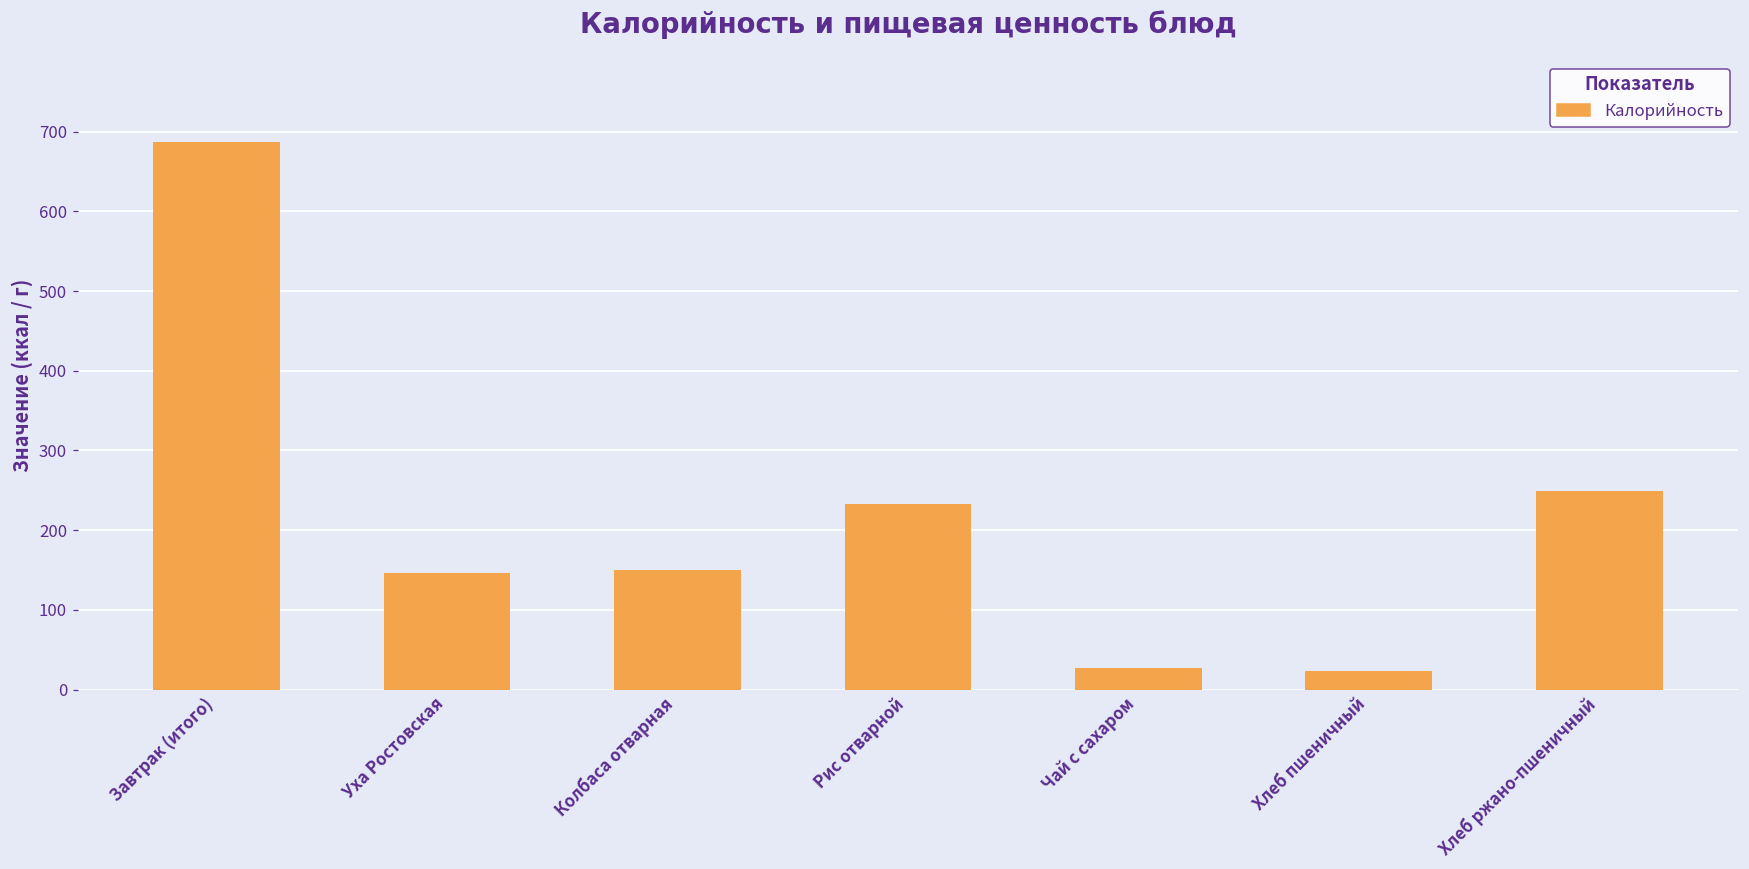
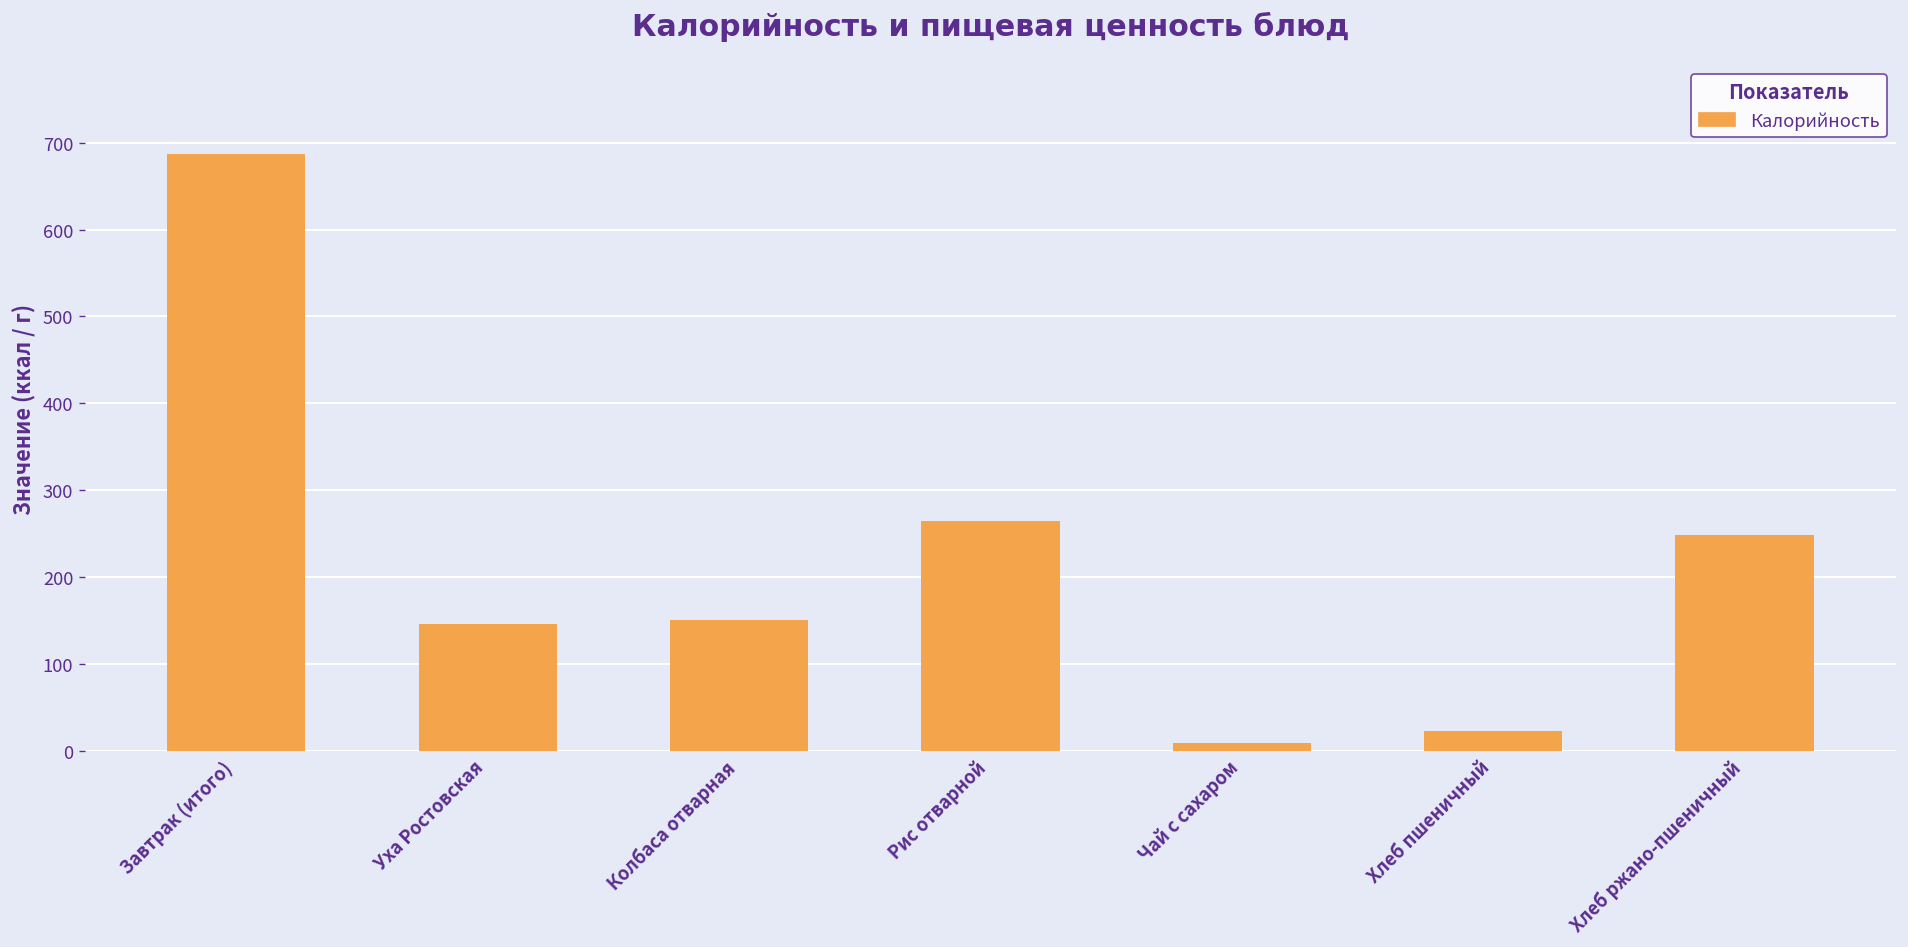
  {
    "Завтрак (итого)": 690,
    "Уха Ростовская": 150,
    "Колбаса отварная": 150,
-   "Рис отварной": 230,
-   "Чай с сахаром": 30,
+   "Рис отварной": 260,
+   "Чай с сахаром": 10,
    "Хлеб пшеничный": 20,
    "Хлеб ржано-пшеничный": 250
  }
